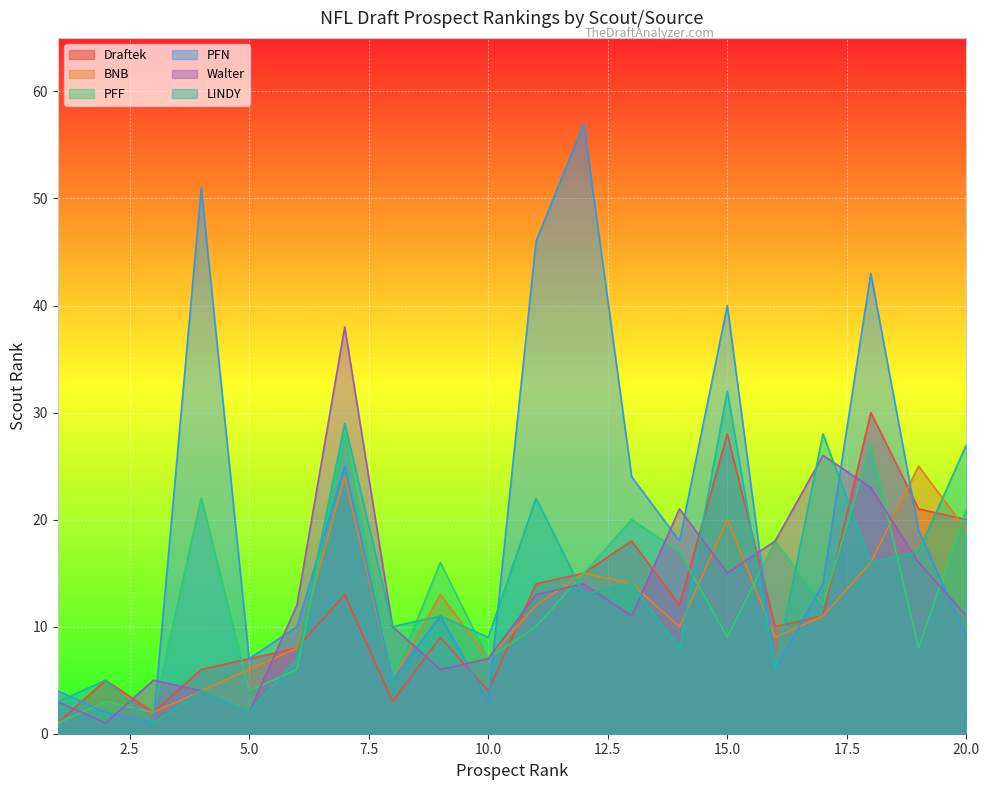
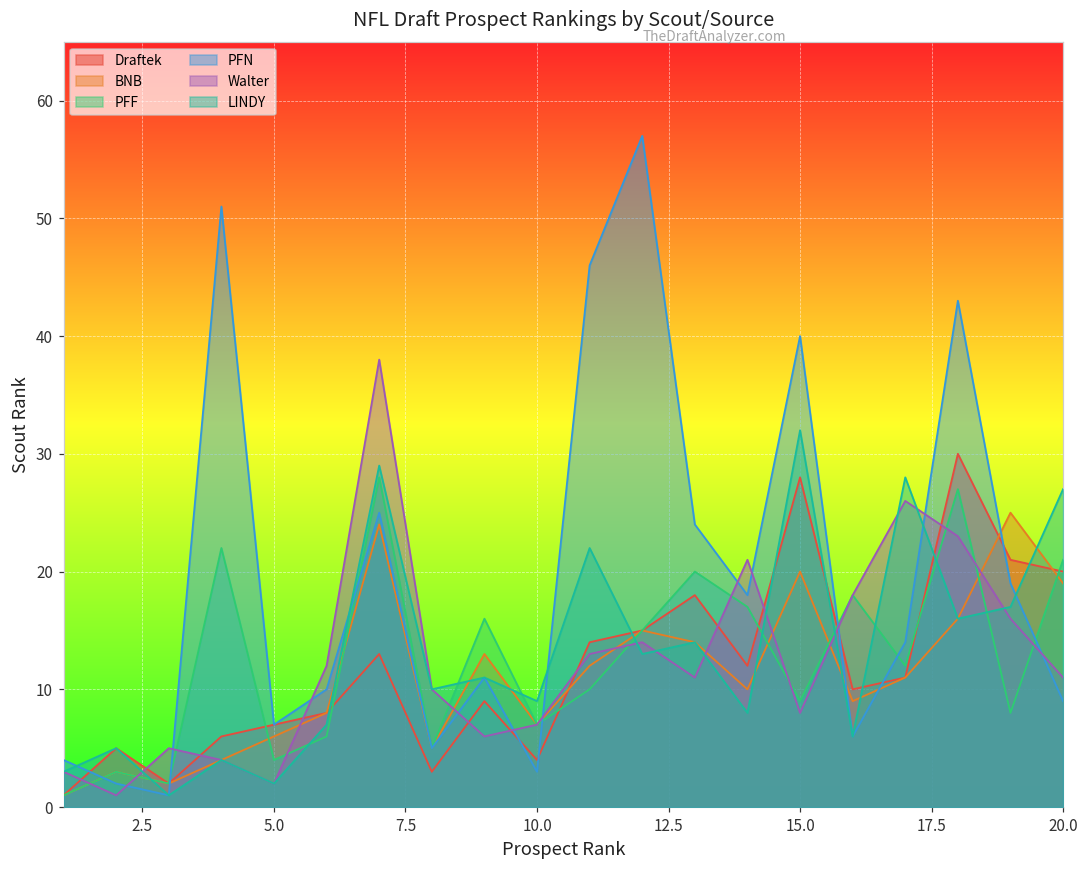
  {
    "Walter": {
-     "15.0": 15,
+     "15.0": 8,
      "20.0": 11
    }
  }
